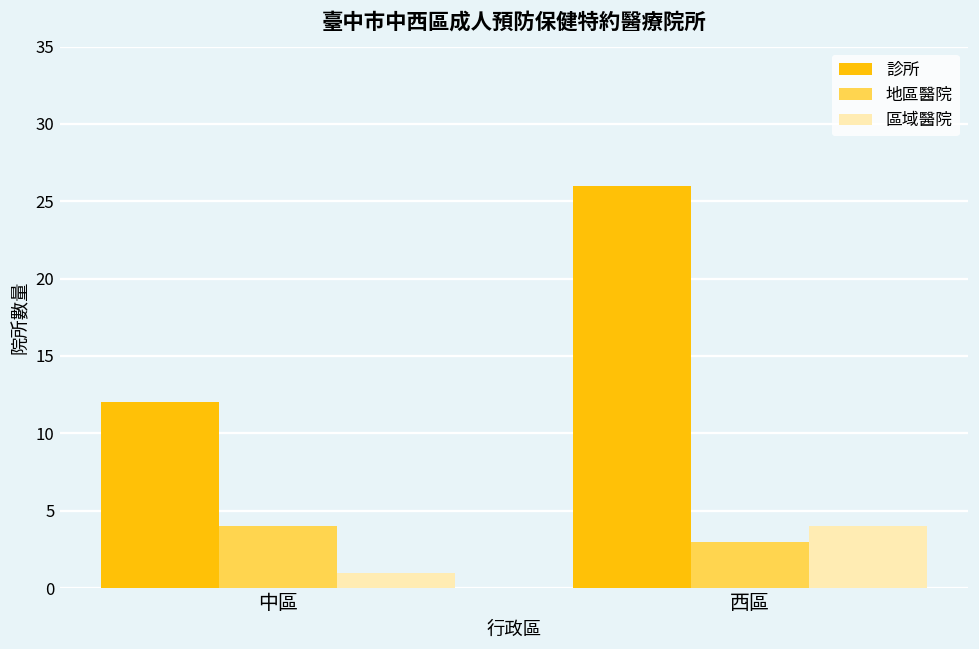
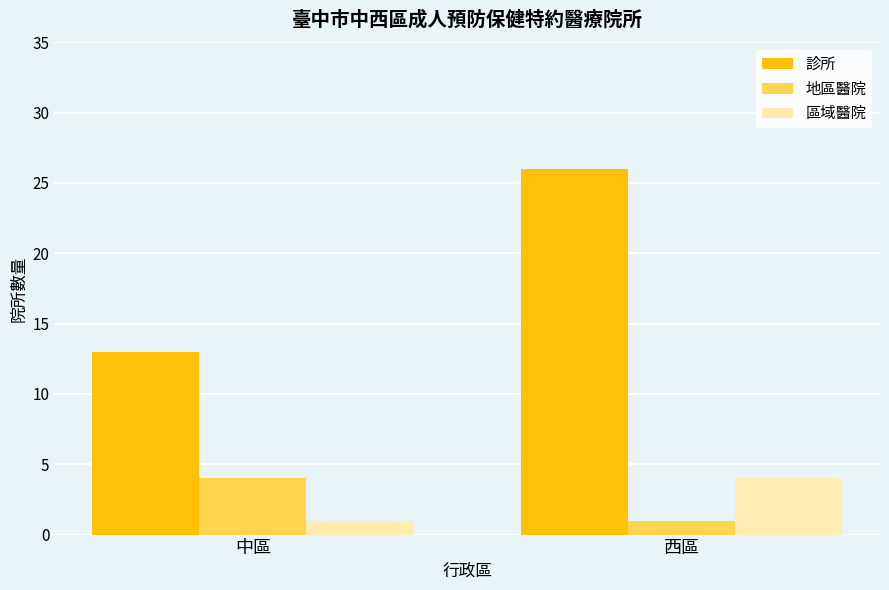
  {
    "診所": {
-     "中區": 12,
+     "中區": 13,
      "西區": 26
    },
    "地區醫院": {
      "中區": 4,
-     "西區": 3
+     "西區": 1
    },
    "區域醫院": {
      "中區": 1,
      "西區": 4
    }
  }
